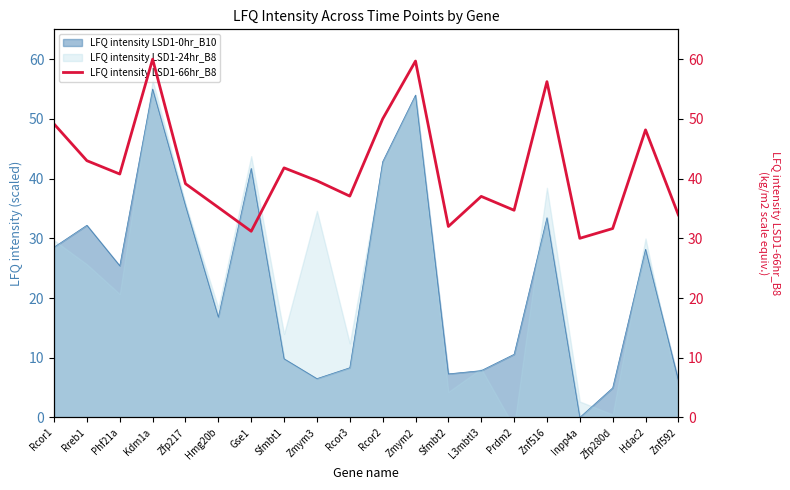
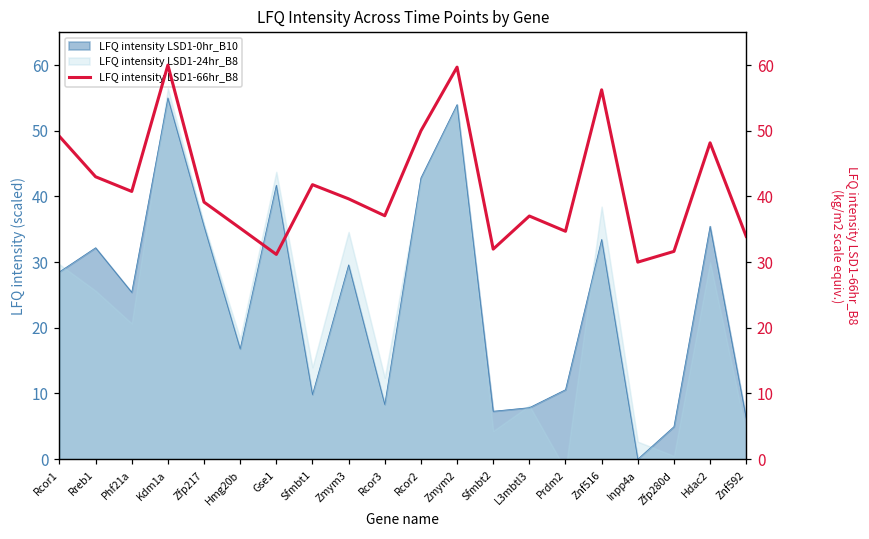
  {
    "LFQ intensity LSD1-0hr_B10": {
      "Rcor1": 29,
      "Rreb1": 32,
      "Phf21a": 25,
      "Kdm1a": 55,
      "Hmg20b": 17,
      "Gse1": 42,
      "Sfmbt1": 10,
-     "Zmym3": 6,
+     "Zmym3": 30,
      "Rcor3": 8,
      "Sfmbt2": 7,
      "Prdm2": 11,
      "Znf516": 33,
      "Inpp4a": 0,
      "Zfp280d": 5,
-     "Hdac2": 28,
+     "Hdac2": 35,
      "Znf592": 6
    },
    "LFQ intensity LSD1-24hr_B8": {
      "Rcor1": 30,
      "Rreb1": 26,
      "Phf21a": 21,
      "Hmg20b": 18,
      "Gse1": 44,
      "Sfmbt1": 14,
      "Zmym3": 35,
      "Rcor3": 12,
      "Sfmbt2": 4,
      "Znf516": 38,
      "Inpp4a": 3,
      "Zfp280d": 1,
      "Hdac2": 30,
      "Znf592": 4
    },
    "LFQ intensity LSD1-66hr_B8": {
      "Rcor1": 49,
      "Rreb1": 43,
      "Phf21a": 41,
      "Zfp217": 39,
      "Hmg20b": 35,
      "Gse1": 31,
      "Sfmbt1": 42,
      "Zmym3": 40,
      "Rcor3": 37,
      "Rcor2": 50,
      "Zmym2": 60,
      "Sfmbt2": 32,
      "L3mbtl3": 37,
      "Prdm2": 35,
      "Znf516": 56,
      "Inpp4a": 30,
      "Zfp280d": 32,
      "Hdac2": 48,
      "Znf592": 34
    }
  }
